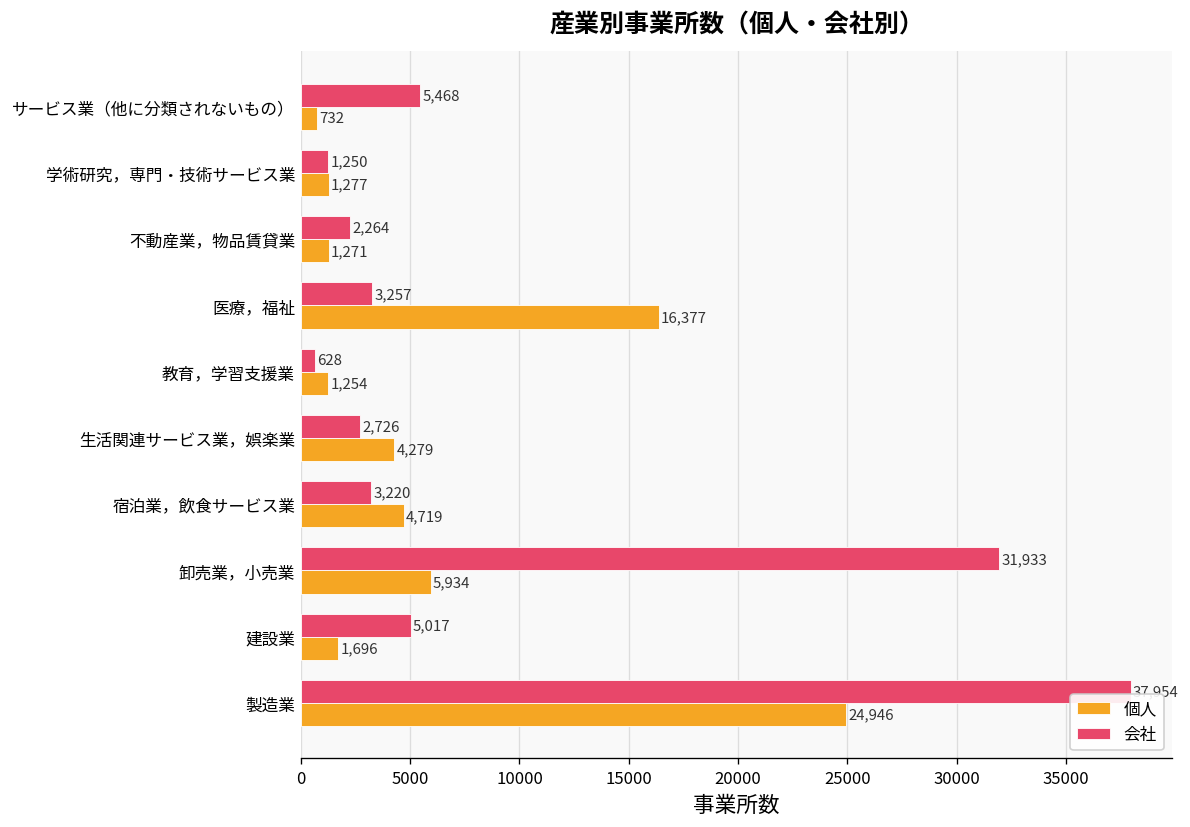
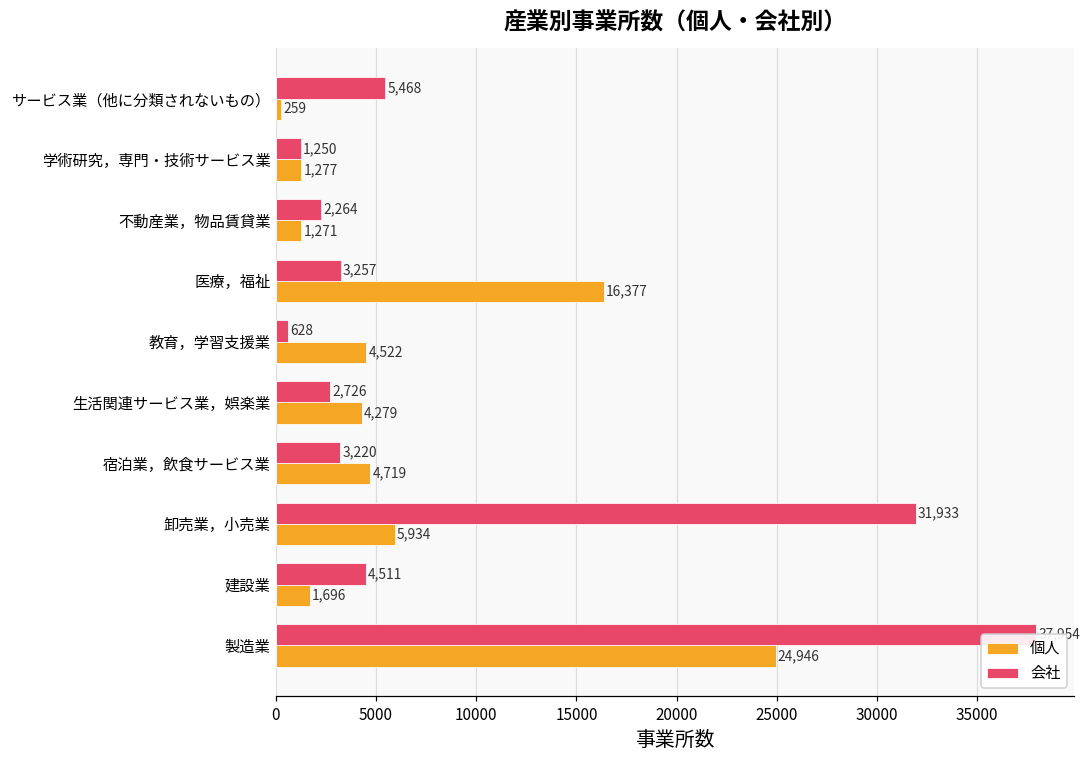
  {
    "個人": {
-     "サービス業（他に分類されないもの）": "732",
+     "サービス業（他に分類されないもの）": "259",
      "学術研究，専門・技術サービス業": "1,277",
      "不動産業，物品賃貸業": "1,271",
      "医療，福祉": "16,377",
-     "教育，学習支援業": "1,254",
+     "教育，学習支援業": "4,522",
      "生活関連サービス業，娯楽業": "4,279",
      "宿泊業，飲食サービス業": "4,719",
      "卸売業，小売業": "5,934",
      "建設業": "1,696",
      "製造業": "24,946"
    },
    "会社": {
      "サービス業（他に分類されないもの）": "5,468",
      "学術研究，専門・技術サービス業": "1,250",
      "不動産業，物品賃貸業": "2,264",
      "医療，福祉": "3,257",
      "教育，学習支援業": "628",
      "生活関連サービス業，娯楽業": "2,726",
      "宿泊業，飲食サービス業": "3,220",
      "卸売業，小売業": "31,933",
-     "建設業": "5,017"
+     "建設業": "4,511"
    }
  }
